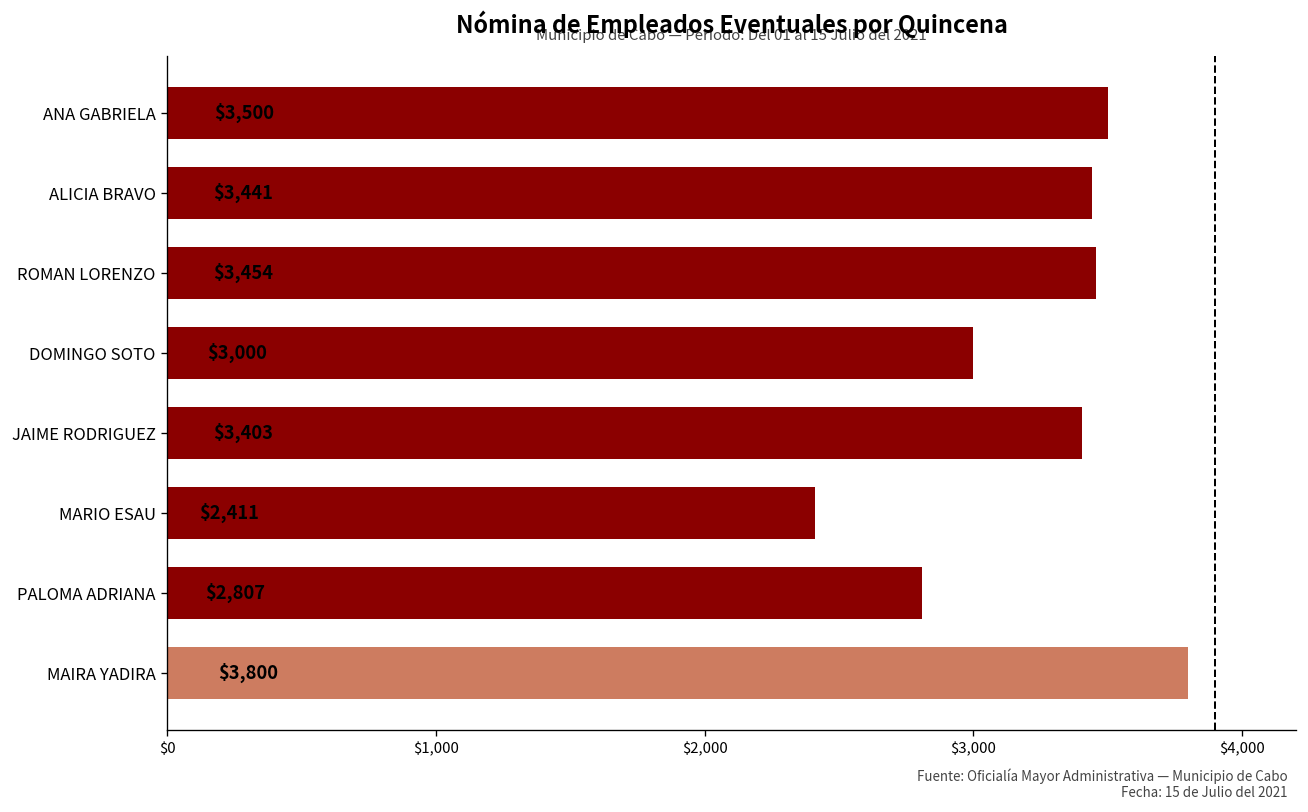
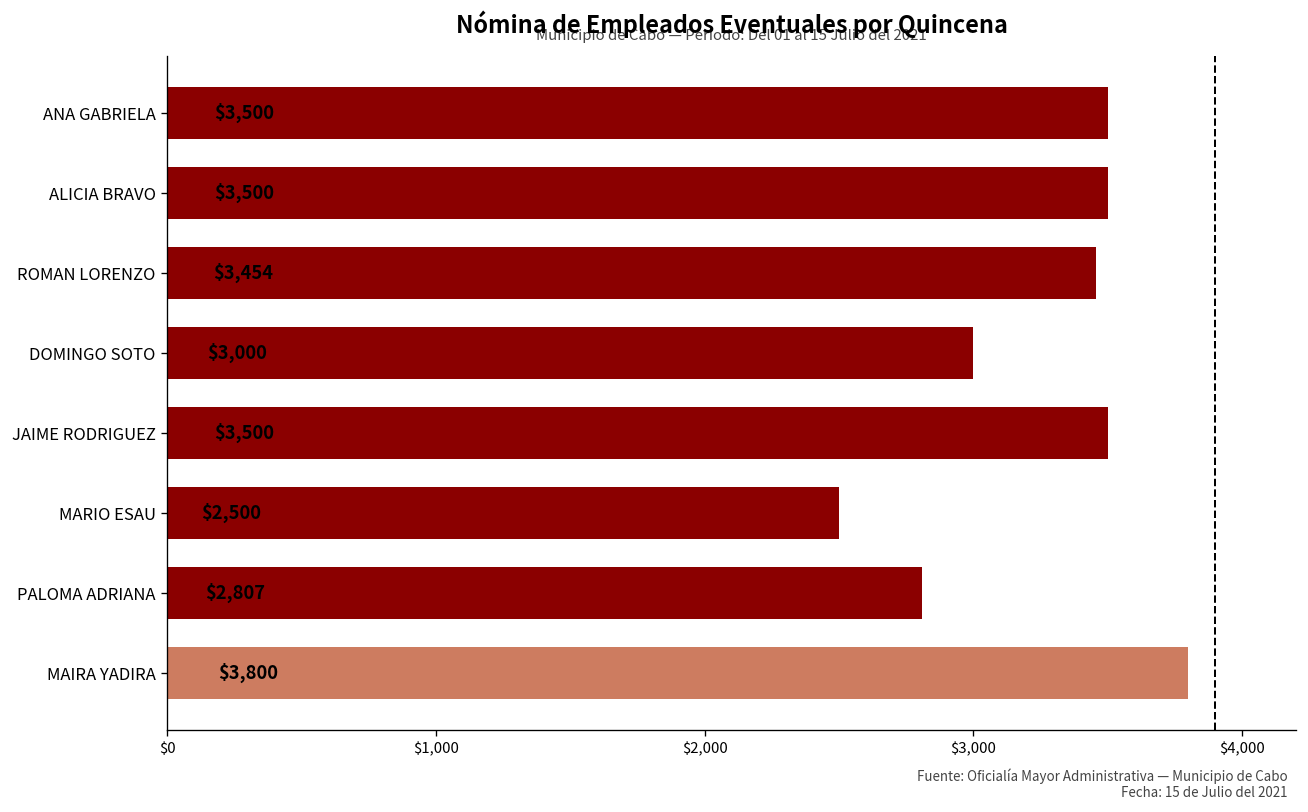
  {
    "ANA GABRIELA": "$3,500",
-   "ALICIA BRAVO": "$3,441",
+   "ALICIA BRAVO": "$3,500",
    "ROMAN LORENZO": "$3,454",
    "DOMINGO SOTO": "$3,000",
-   "JAIME RODRIGUEZ": "$3,403",
-   "MARIO ESAU": "$2,411",
+   "JAIME RODRIGUEZ": "$3,500",
+   "MARIO ESAU": "$2,500",
    "PALOMA ADRIANA": "$2,807",
    "MAIRA YADIRA": "$3,800"
  }
